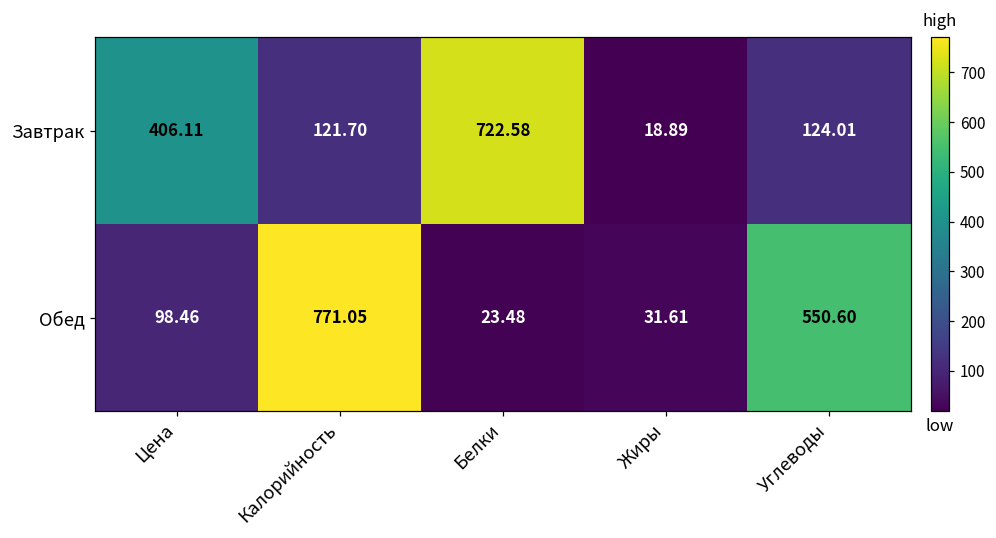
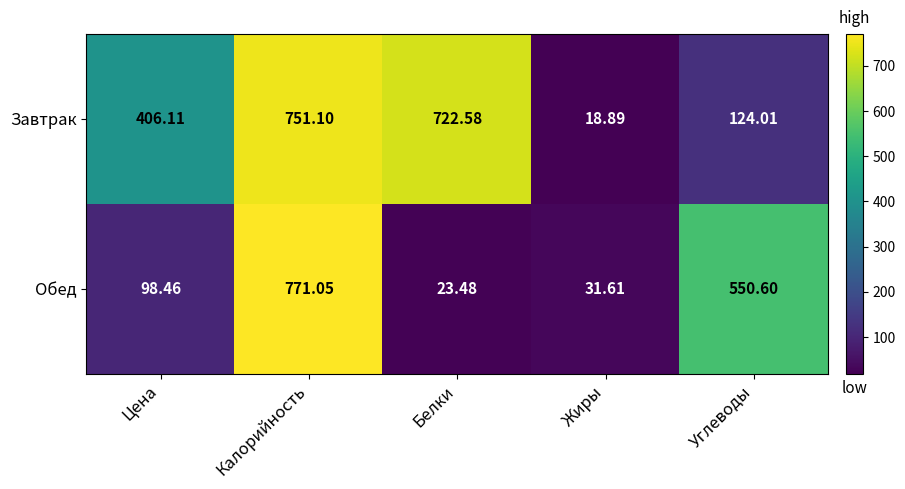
  {
    "Завтрак": {
      "Цена": 406.11,
-     "Калорийность": 121.70,
+     "Калорийность": 751.10,
      "Белки": 722.58,
      "Жиры": 18.89,
      "Углеводы": 124.01
    },
    "Обед": {
      "Цена": 98.46,
      "Калорийность": 771.05,
      "Белки": 23.48,
      "Жиры": 31.61,
      "Углеводы": 550.60
    }
  }
